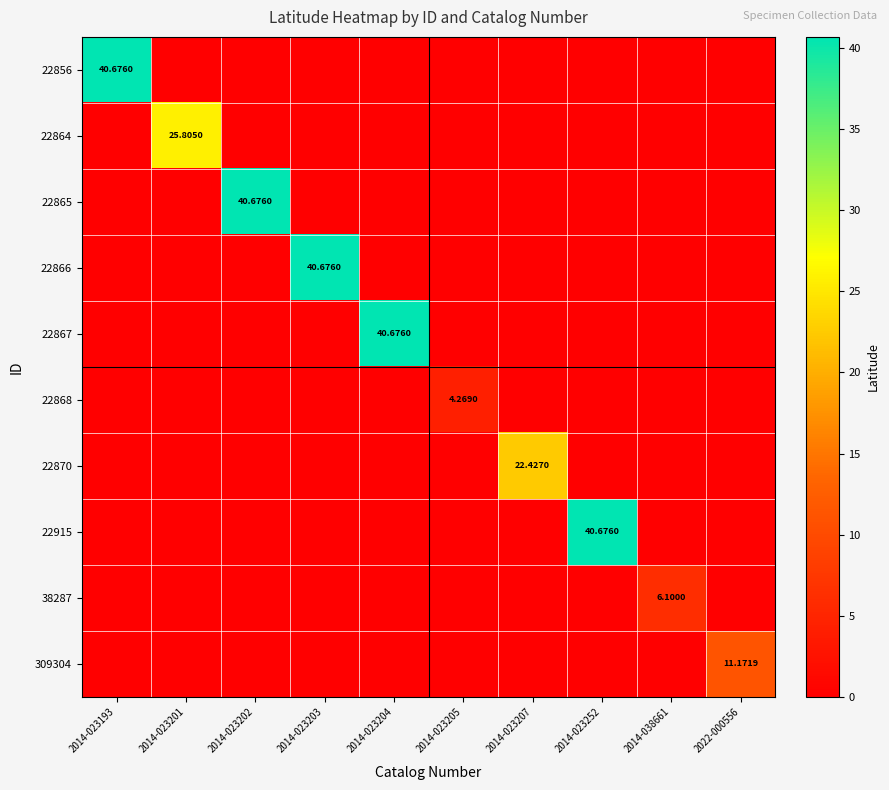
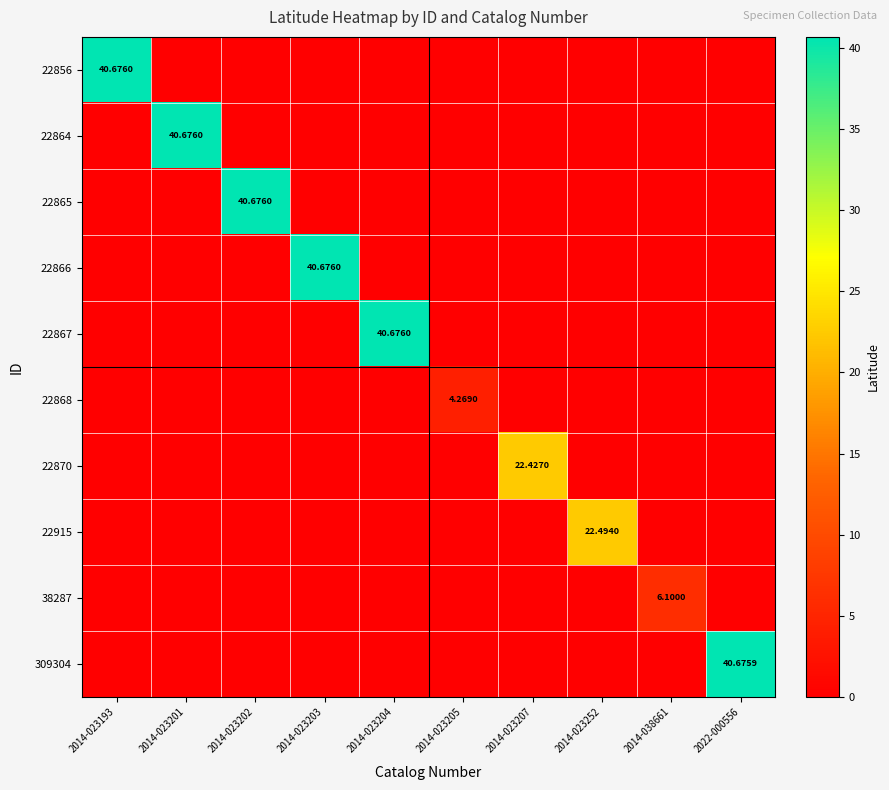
  {
    "22856": {
      "2014-023193": 40.6760
    },
    "22864": {
-     "2014-023201": 25.8050
+     "2014-023201": 40.6760
    },
    "22865": {
      "2014-023202": 40.6760
    },
    "22866": {
      "2014-023203": 40.6760
    },
    "22867": {
      "2014-023204": 40.6760
    },
    "22868": {
      "2014-023205": 4.2690
    },
    "22870": {
      "2014-023207": 22.4270
    },
    "22915": {
-     "2014-023252": 40.6760
+     "2014-023252": 22.4940
    },
    "38287": {
      "2014-038661": 6.1000
    },
    "309304": {
-     "2022-000556": 11.1719
+     "2022-000556": 40.6759
    }
  }
